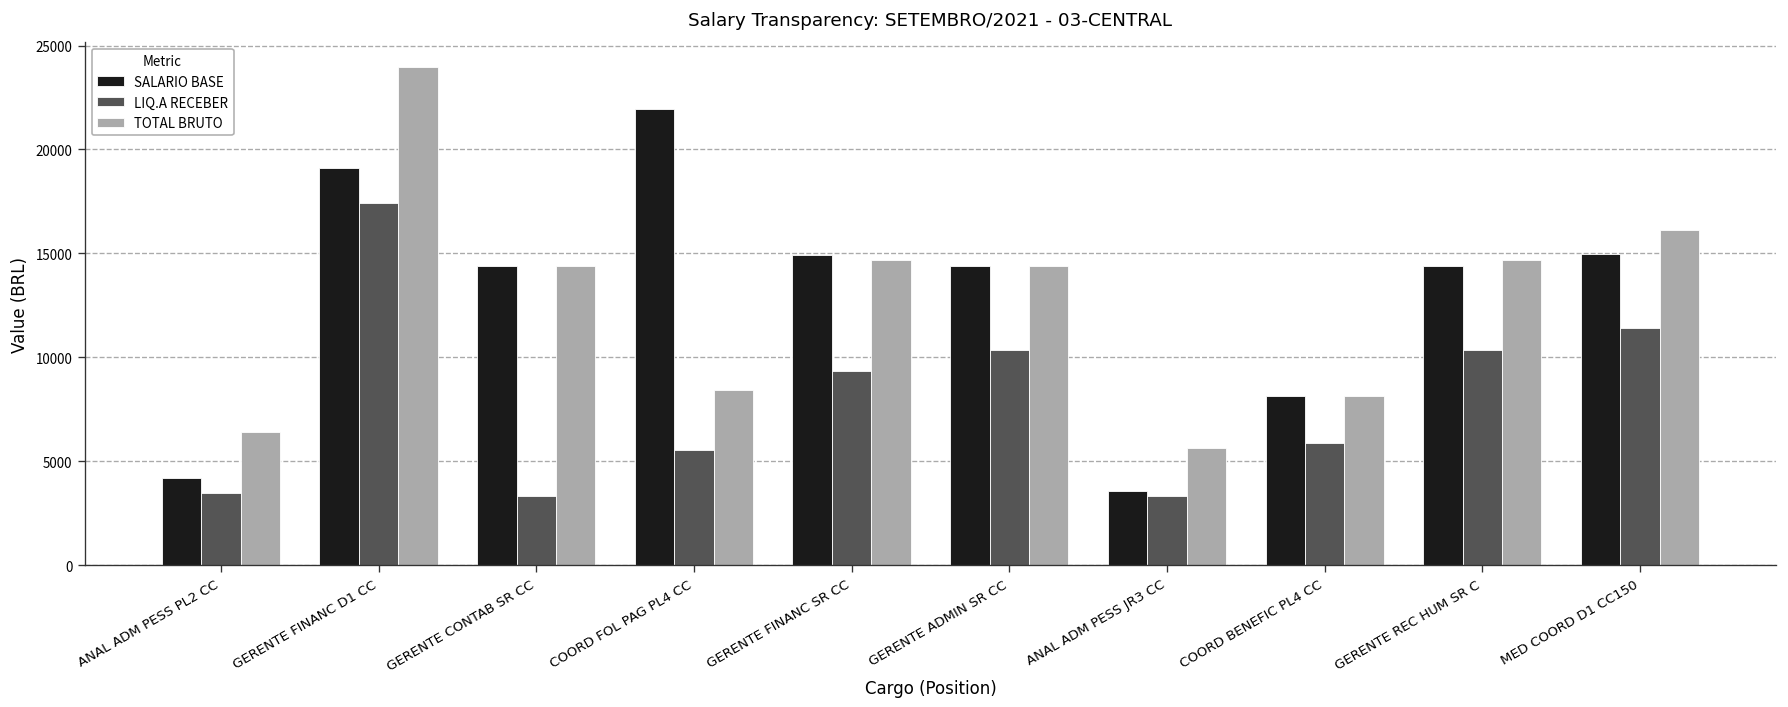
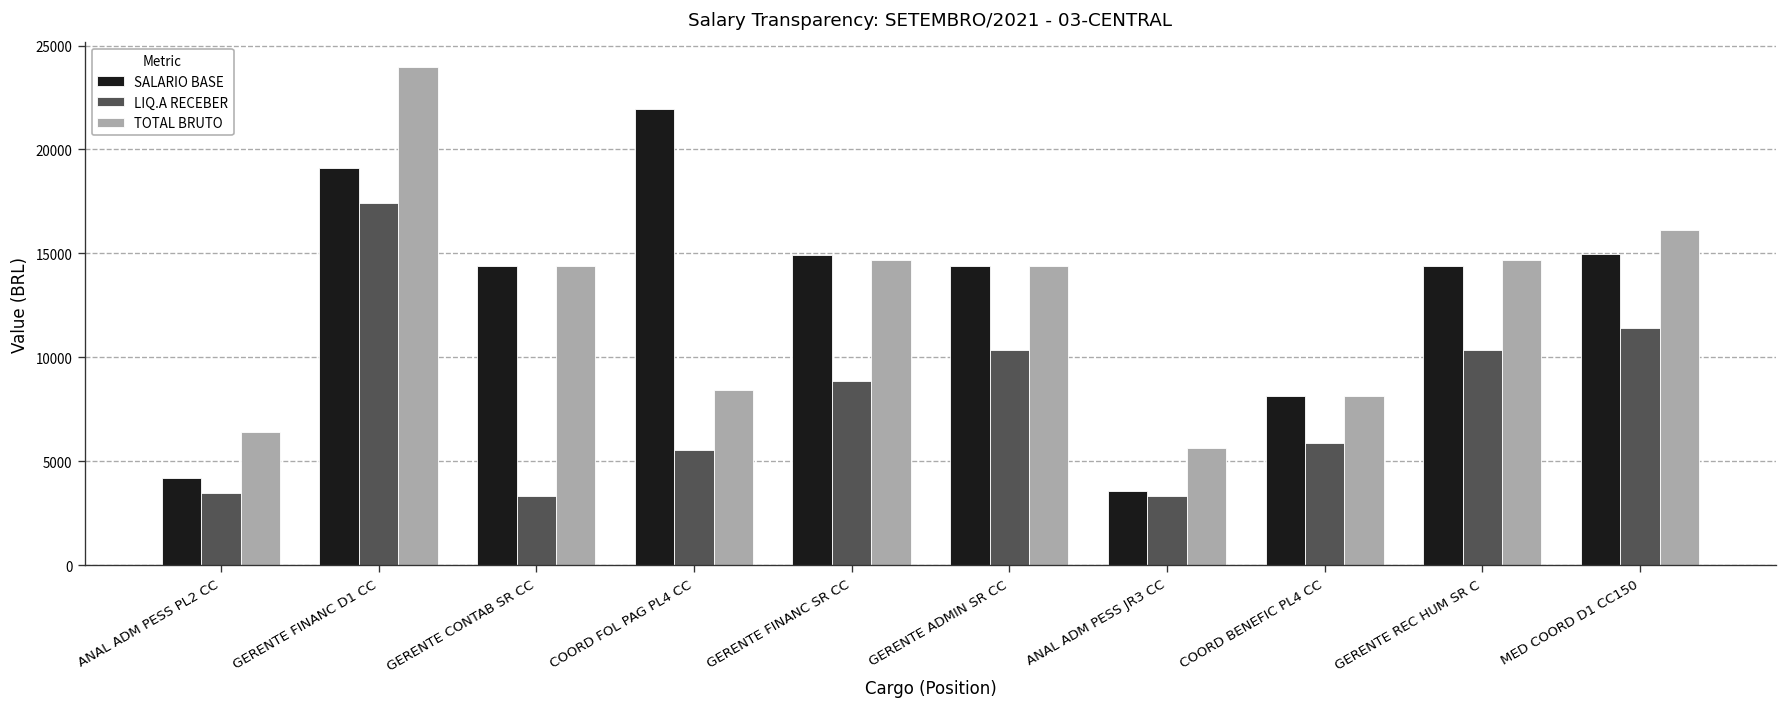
  {
    "SALARIO BASE": {
      "ANAL ADM PESS PL2 CC": 4200,
      "GERENTE FINANC D1 CC": 19100,
      "GERENTE CONTAB SR CC": 14400,
      "COORD FOL PAG PL4 CC": 22000,
      "GERENTE FINANC SR CC": 14900,
      "GERENTE ADMIN SR CC": 14400,
      "ANAL ADM PESS JR3 CC": 3500,
      "COORD BENEFIC PL4 CC": 8100,
      "GERENTE REC HUM SR C": 14400,
      "MED COORD D1 CC150": 14900
    },
    "LIQ.A RECEBER": {
      "ANAL ADM PESS PL2 CC": 3500,
      "GERENTE FINANC D1 CC": 17400,
      "GERENTE CONTAB SR CC": 3300,
      "COORD FOL PAG PL4 CC": 5500,
-     "GERENTE FINANC SR CC": 9300,
+     "GERENTE FINANC SR CC": 8900,
      "GERENTE ADMIN SR CC": 10300,
      "ANAL ADM PESS JR3 CC": 3300,
      "COORD BENEFIC PL4 CC": 5900,
      "GERENTE REC HUM SR C": 10400,
      "MED COORD D1 CC150": 11400
    },
    "TOTAL BRUTO": {
      "ANAL ADM PESS PL2 CC": 6400,
      "GERENTE FINANC D1 CC": 24000,
      "GERENTE CONTAB SR CC": 14400,
      "COORD FOL PAG PL4 CC": 8400,
      "GERENTE FINANC SR CC": 14700,
      "GERENTE ADMIN SR CC": 14400,
      "ANAL ADM PESS JR3 CC": 5700,
      "COORD BENEFIC PL4 CC": 8100,
      "GERENTE REC HUM SR C": 14700,
      "MED COORD D1 CC150": 16100
    }
  }
